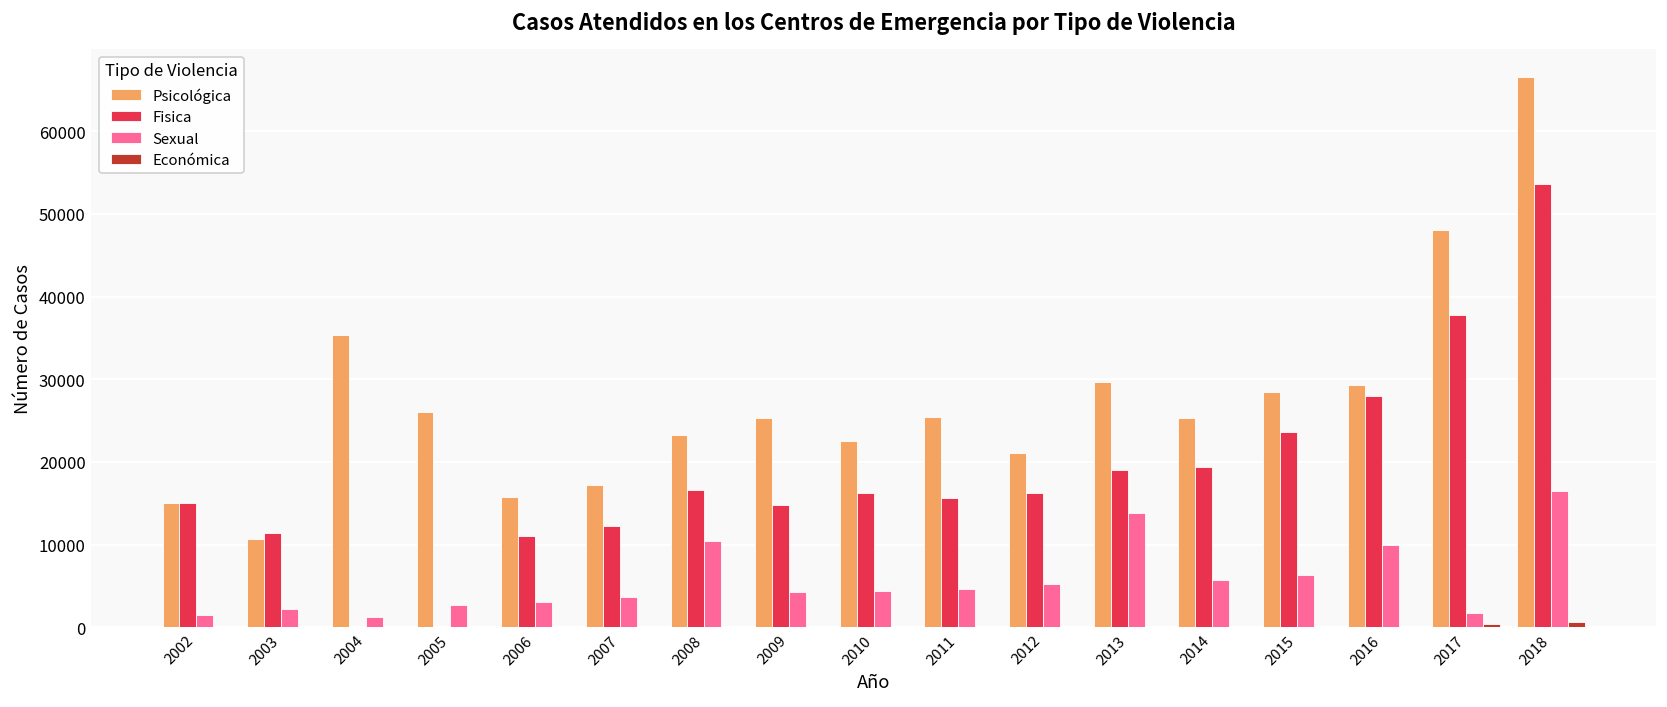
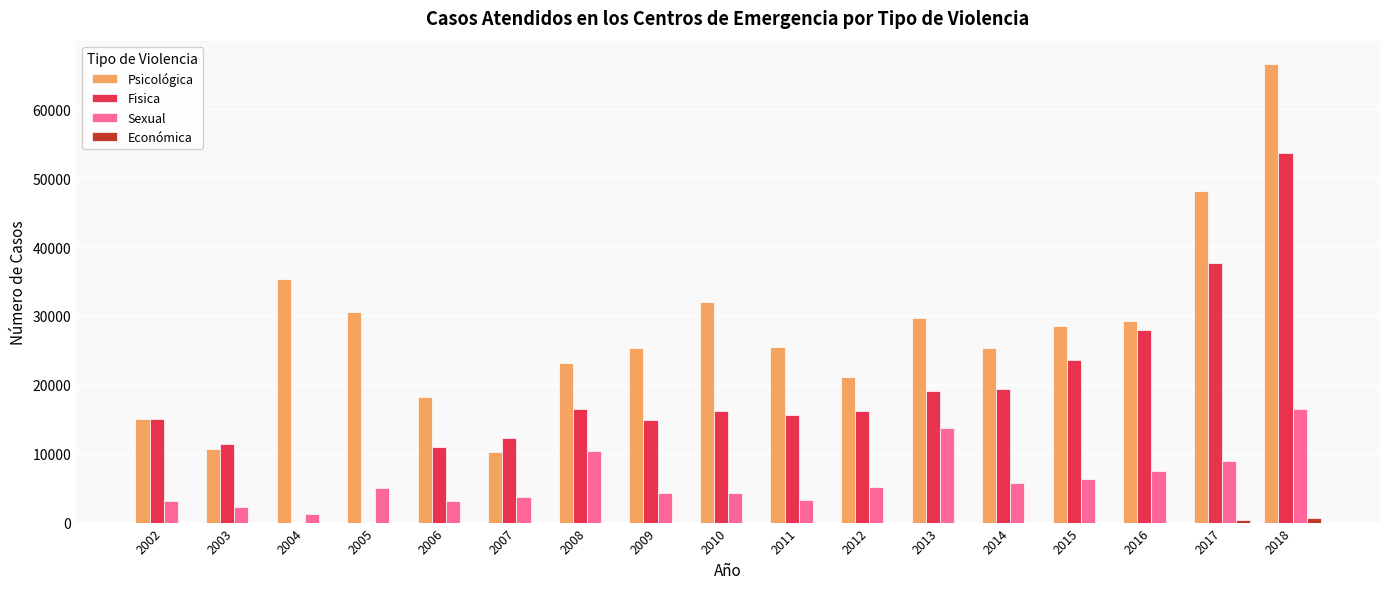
  {
    "Psicológica": {
      "2002": 15000,
      "2003": 11000,
      "2004": 35000,
-     "2005": 26000,
-     "2006": 16000,
-     "2007": 17000,
+     "2005": 31000,
+     "2006": 18000,
+     "2007": 10000,
      "2008": 23000,
      "2009": 25000,
-     "2010": 23000,
+     "2010": 32000,
      "2011": 26000,
      "2012": 21000,
      "2013": 30000,
      "2014": 25000,
      "2015": 28000,
      "2016": 29000,
      "2017": 48000,
      "2018": 67000
    },
    "Sexual": {
-     "2002": 2000,
+     "2002": 3000,
      "2003": 2000,
      "2004": 1000,
-     "2005": 3000,
+     "2005": 5000,
      "2006": 3000,
      "2007": 4000,
      "2008": 10000,
      "2009": 4000,
      "2010": 4000,
-     "2011": 5000,
+     "2011": 3000,
      "2012": 5000,
      "2013": 14000,
      "2014": 6000,
      "2015": 6000,
-     "2016": 10000,
-     "2017": 2000,
+     "2016": 7000,
+     "2017": 9000,
      "2018": 17000
    }
  }
